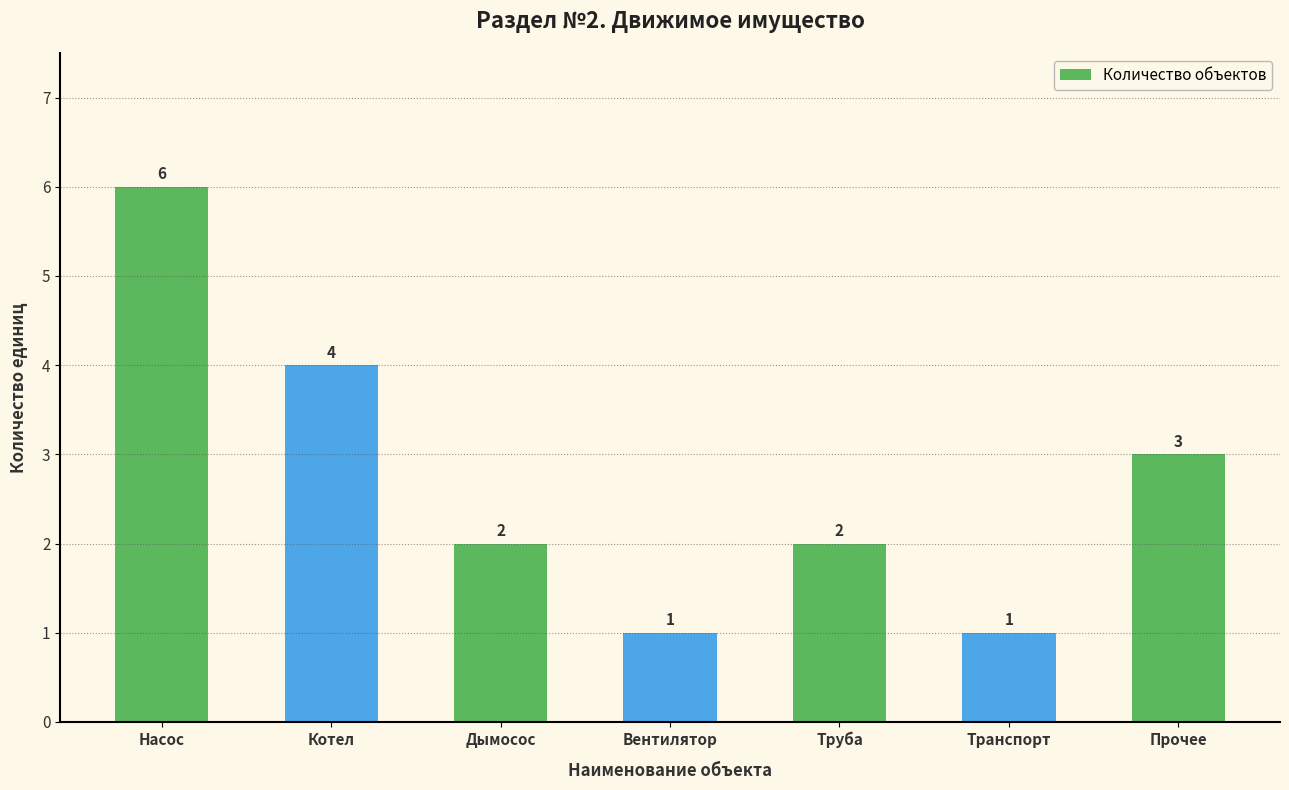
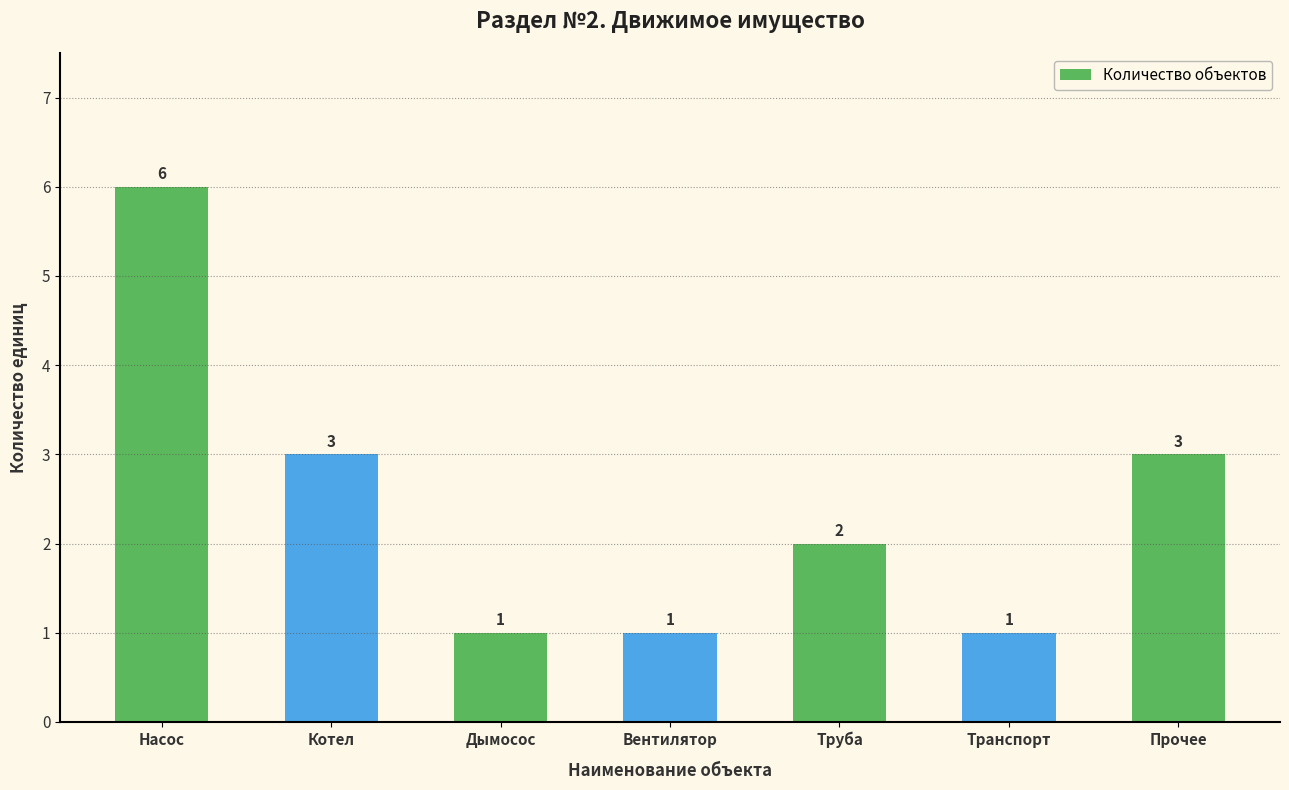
  {
    "Насос": 6,
-   "Котел": 4,
-   "Дымосос": 2,
+   "Котел": 3,
+   "Дымосос": 1,
    "Вентилятор": 1,
    "Труба": 2,
    "Транспорт": 1,
    "Прочее": 3
  }
